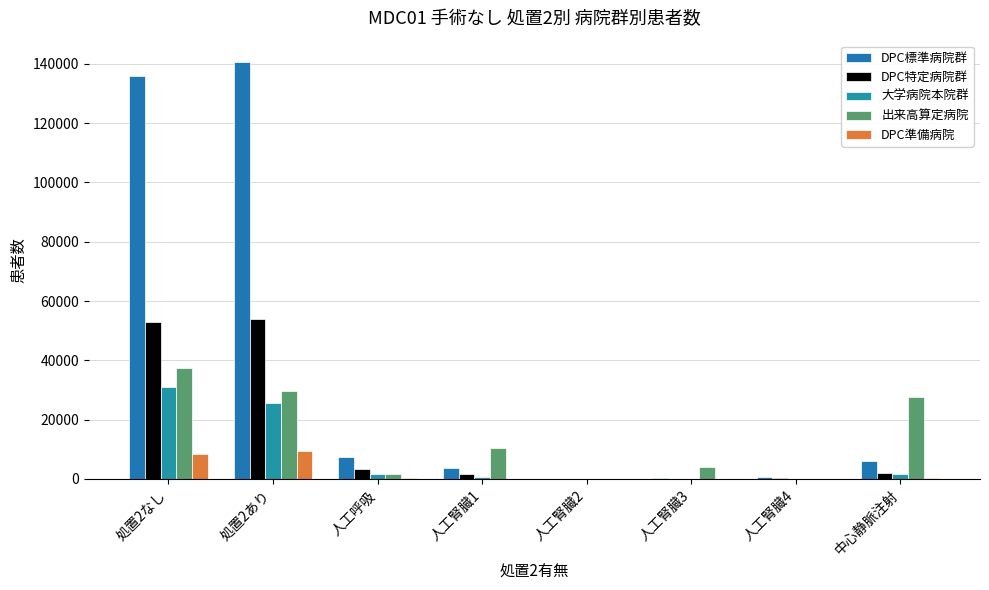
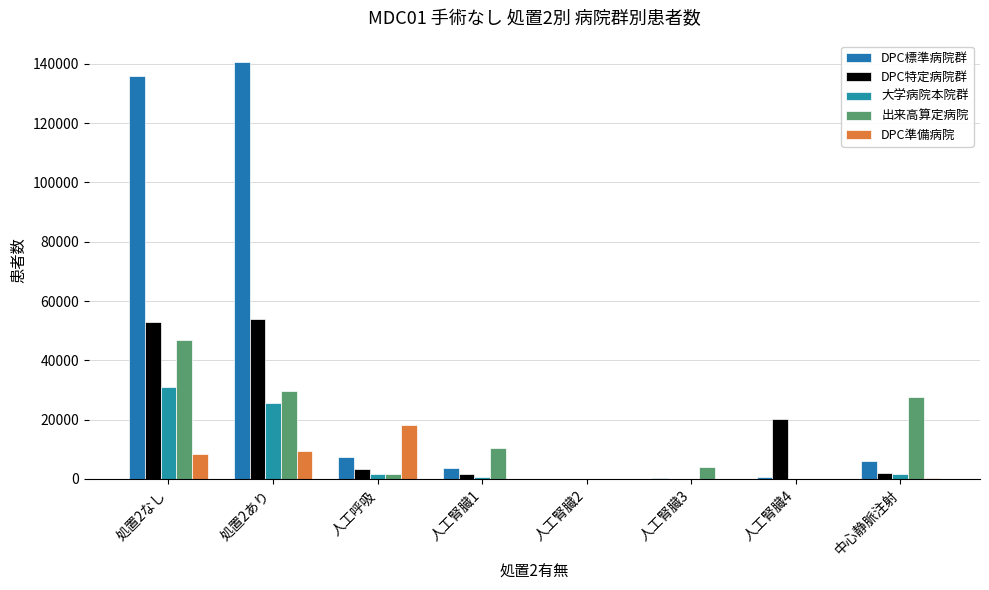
  {
    "DPC特定病院群": {
      "処置2なし": 53000,
      "処置2あり": 54000,
      "人工呼吸": 3000,
      "人工腎臓1": 2000,
      "人工腎臓2": 0,
-     "人工腎臓4": 0,
+     "人工腎臓4": 20000,
      "中心静脈注射": 2000
    },
    "出来高算定病院": {
-     "処置2なし": 37000,
+     "処置2なし": 47000,
      "処置2あり": 30000,
      "人工呼吸": 2000,
      "人工腎臓1": 11000,
      "人工腎臓3": 4000,
      "中心静脈注射": 28000
    },
    "DPC準備病院": {
      "処置2なし": 8000,
      "処置2あり": 9000,
-     "人工呼吸": 0,
+     "人工呼吸": 18000,
      "人工腎臓2": 0
    }
  }
